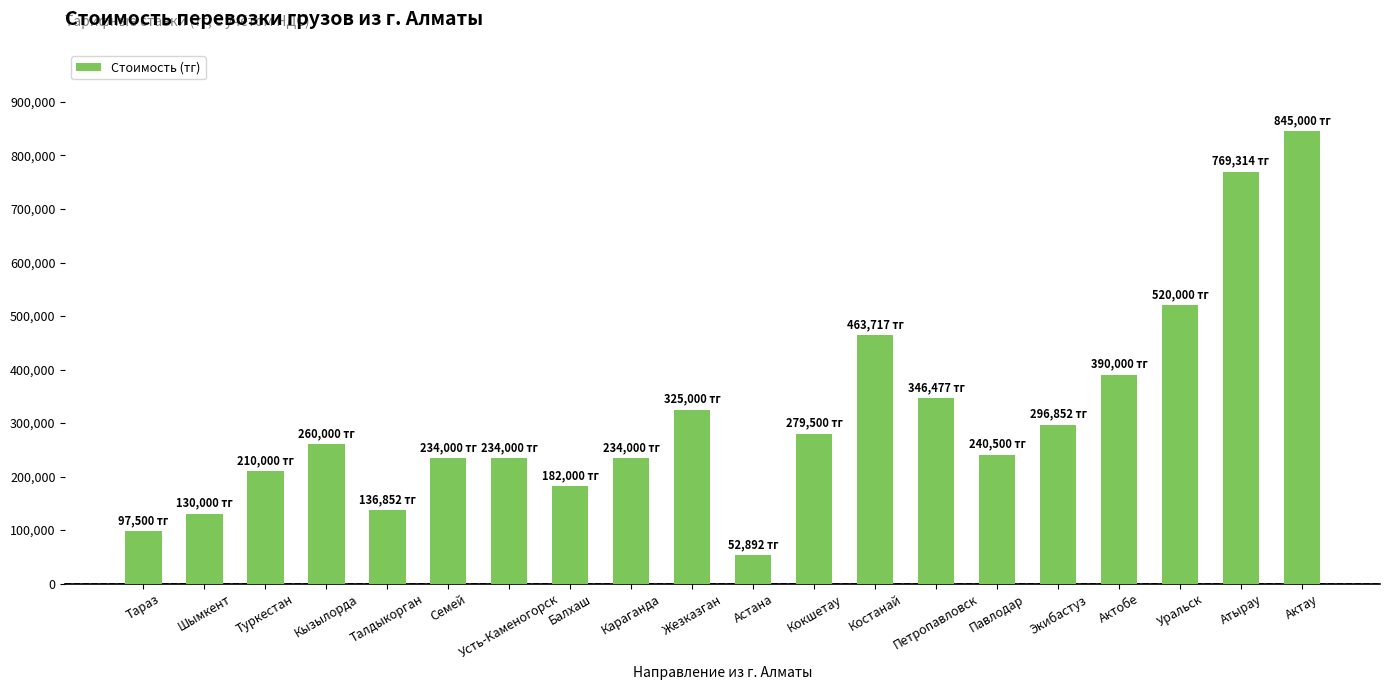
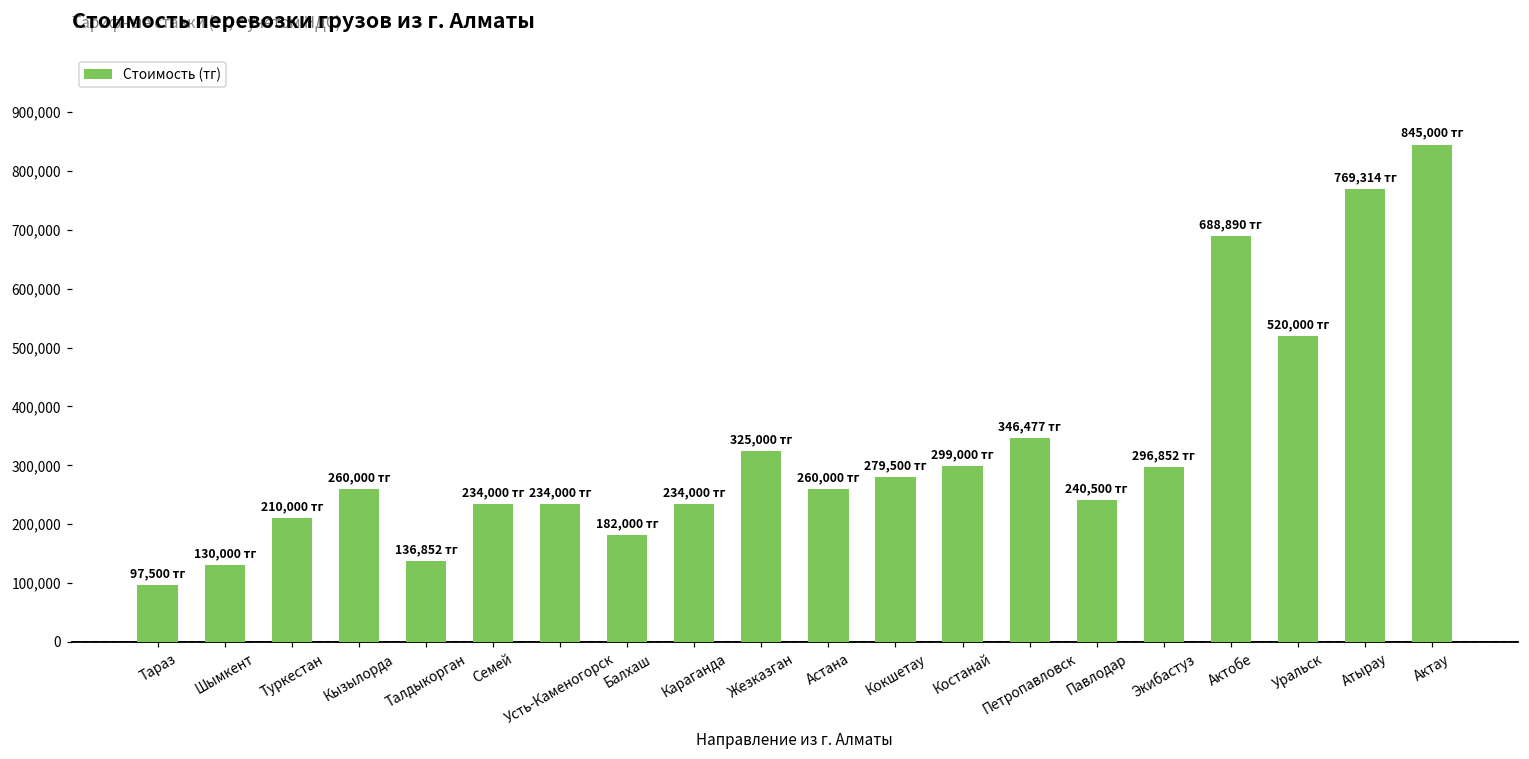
  {
    "Тараз": "97,500",
    "Шымкент": "130,000",
    "Туркестан": "210,000",
    "Кызылорда": "260,000",
    "Талдыкорган": "136,852",
    "Семей": "234,000",
    "Усть-Каменогорск": "234,000",
    "Балхаш": "182,000",
    "Караганда": "234,000",
    "Жезказган": "325,000",
-   "Астана": "52,892",
+   "Астана": "260,000",
    "Кокшетау": "279,500",
-   "Костанай": "463,717",
+   "Костанай": "299,000",
    "Петропавловск": "346,477",
    "Павлодар": "240,500",
    "Экибастуз": "296,852",
-   "Актобе": "390,000",
+   "Актобе": "688,890",
    "Уральск": "520,000",
    "Атырау": "769,314",
    "Актау": "845,000"
  }
